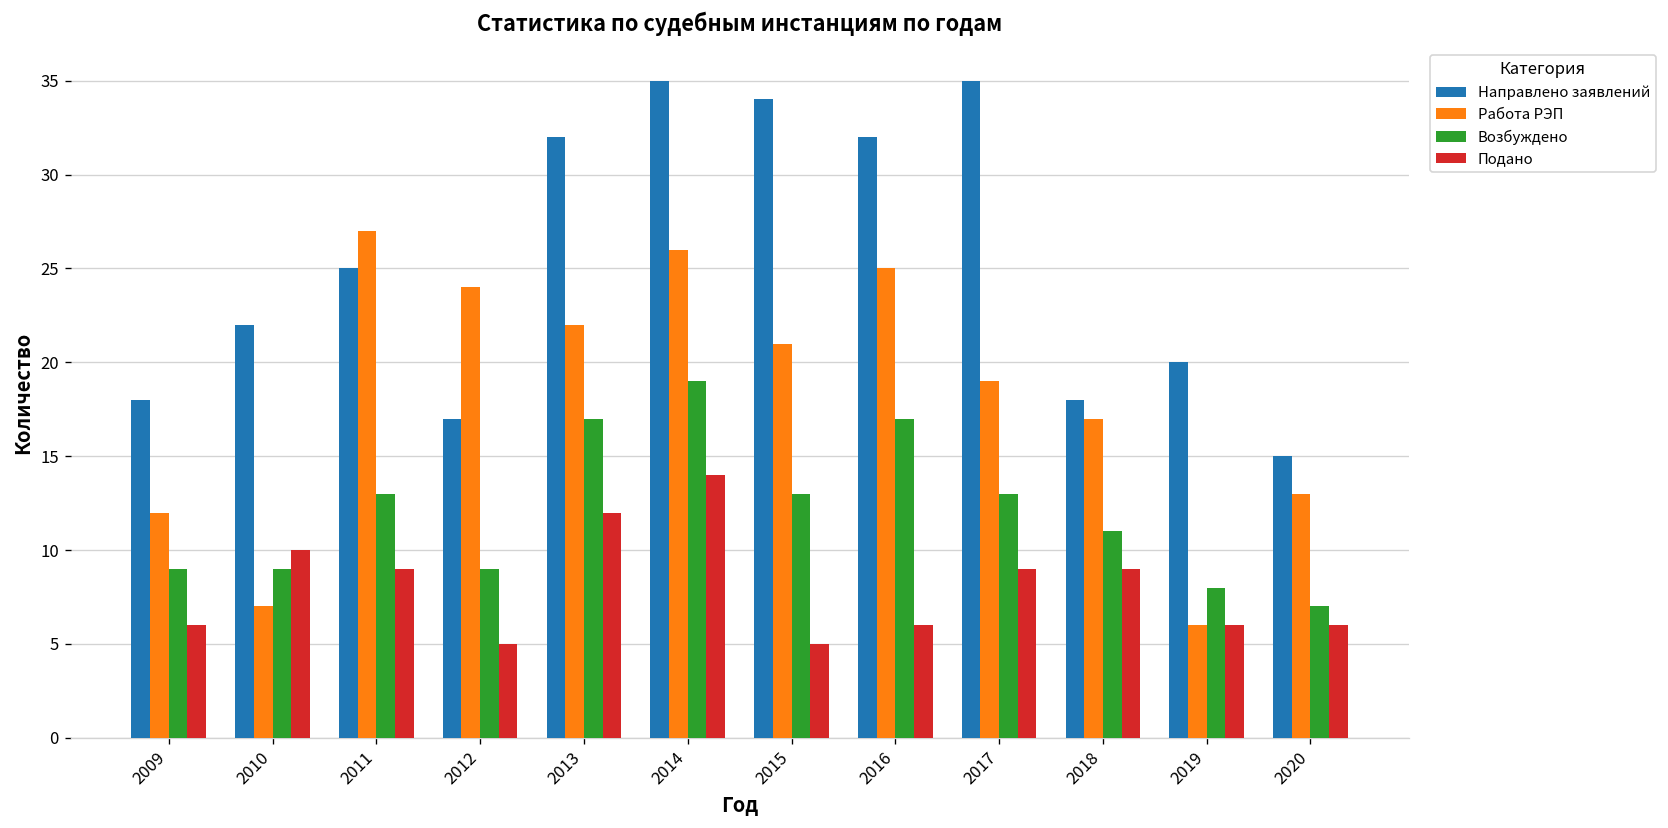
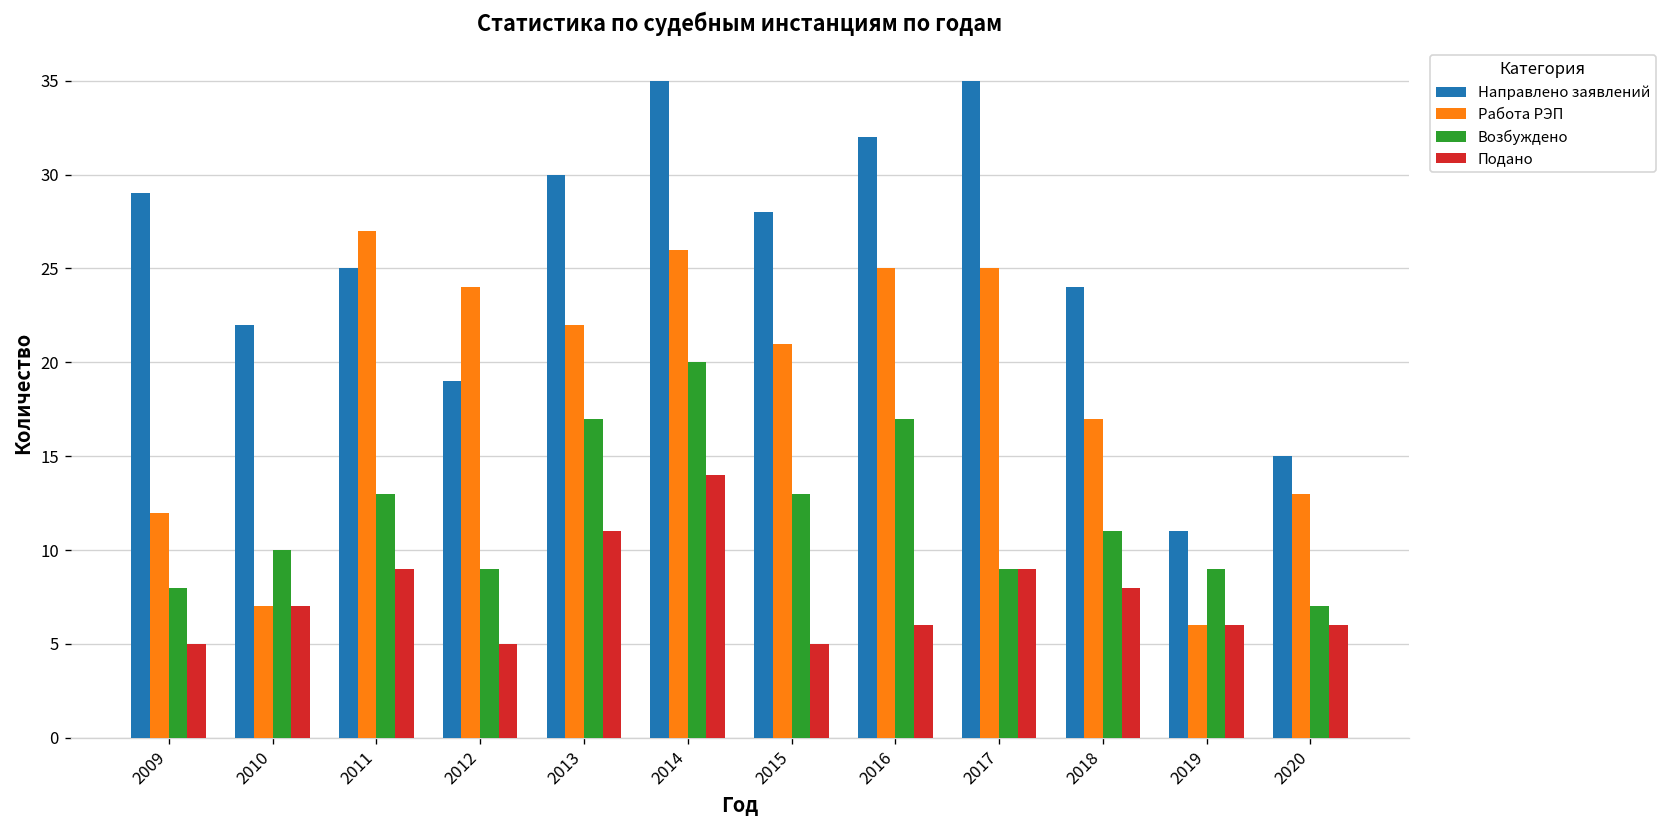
  {
    "Направлено заявлений": {
-     "2009": 18,
+     "2009": 29,
      "2010": 22,
      "2011": 25,
-     "2012": 17,
-     "2013": 32,
+     "2012": 19,
+     "2013": 30,
      "2014": 35,
-     "2015": 34,
+     "2015": 28,
      "2016": 32,
      "2017": 35,
-     "2018": 18,
-     "2019": 20,
+     "2018": 24,
+     "2019": 11,
      "2020": 15
    },
    "Работа РЭП": {
      "2009": 12,
      "2010": 7,
      "2011": 27,
      "2012": 24,
      "2013": 22,
      "2014": 26,
      "2015": 21,
      "2016": 25,
-     "2017": 19,
+     "2017": 25,
      "2018": 17,
      "2019": 6,
      "2020": 13
    },
    "Возбуждено": {
-     "2009": 9,
-     "2010": 9,
+     "2009": 8,
+     "2010": 10,
      "2011": 13,
      "2012": 9,
      "2013": 17,
-     "2014": 19,
+     "2014": 20,
      "2015": 13,
      "2016": 17,
-     "2017": 13,
+     "2017": 9,
      "2018": 11,
-     "2019": 8,
+     "2019": 9,
      "2020": 7
    },
    "Подано": {
-     "2009": 6,
-     "2010": 10,
+     "2009": 5,
+     "2010": 7,
      "2011": 9,
      "2012": 5,
-     "2013": 12,
+     "2013": 11,
      "2014": 14,
      "2015": 5,
      "2016": 6,
      "2017": 9,
-     "2018": 9,
+     "2018": 8,
      "2019": 6,
      "2020": 6
    }
  }
